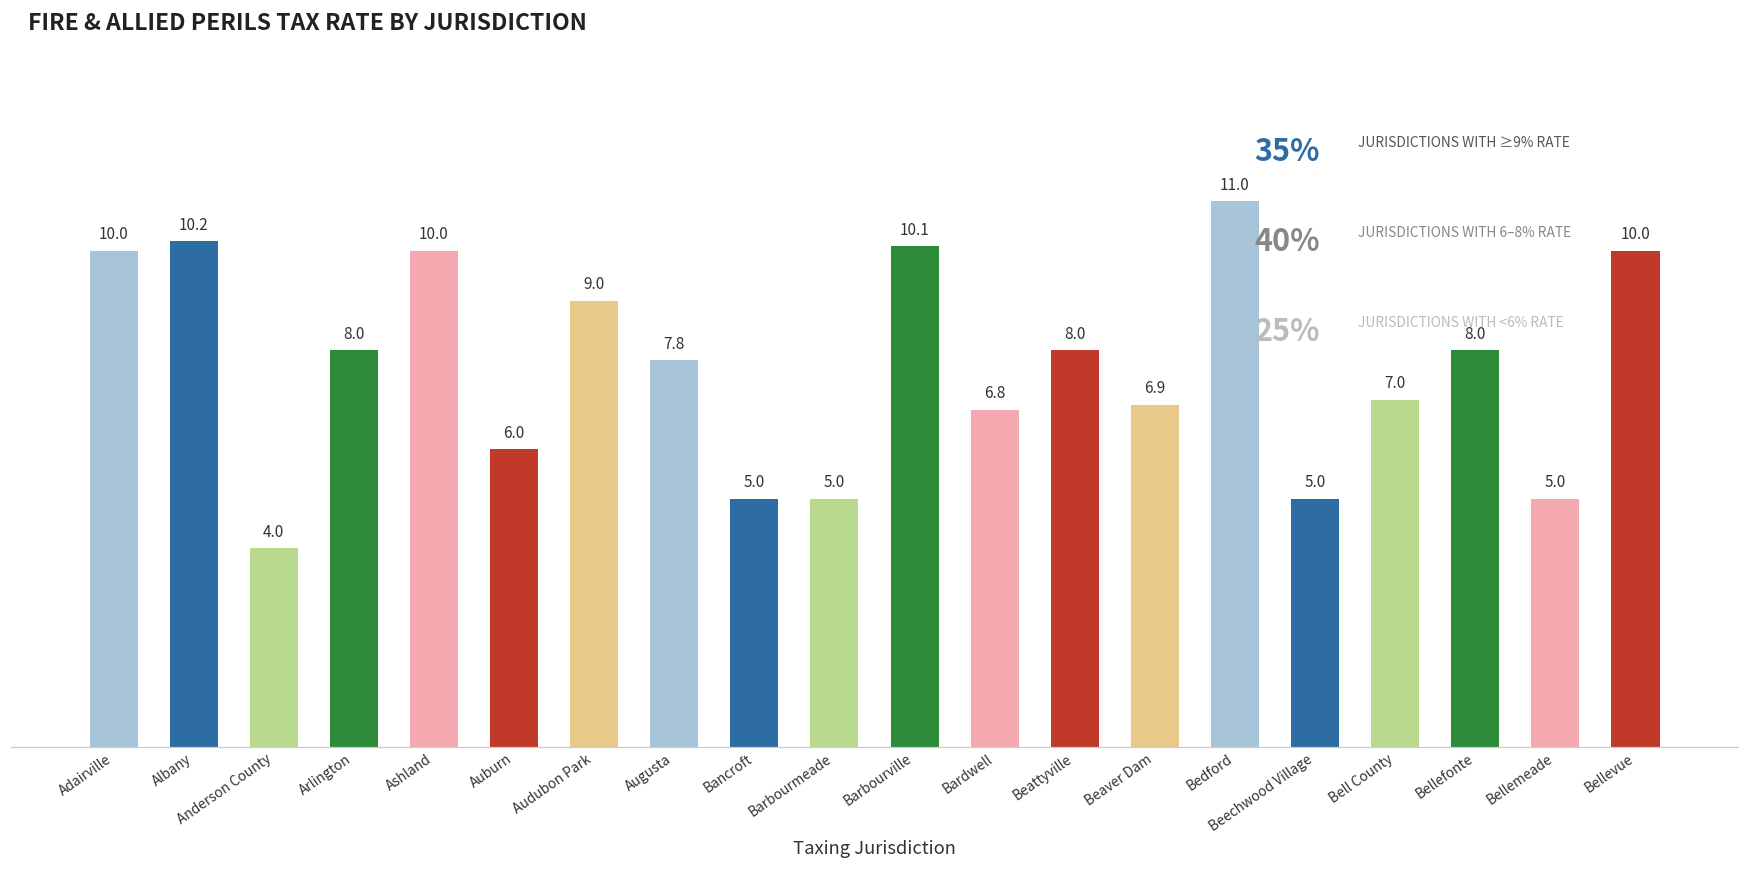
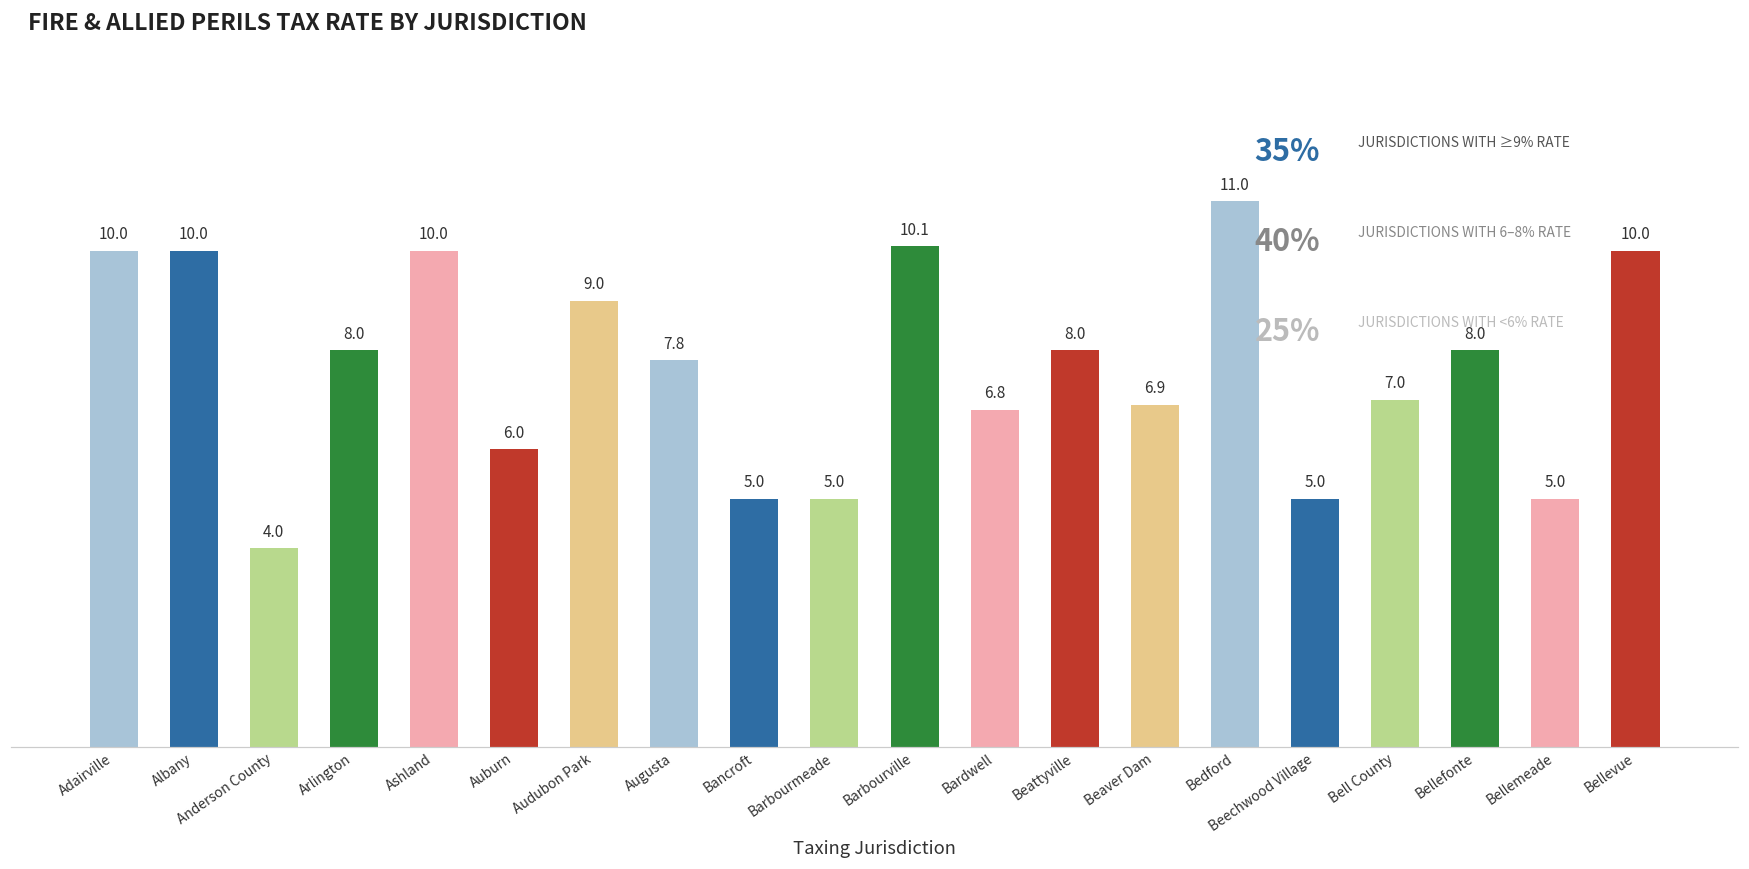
  {
    "Adairville": 10.0,
-   "Albany": 10.2,
+   "Albany": 10.0,
    "Anderson County": 4.0,
    "Arlington": 8.0,
    "Ashland": 10.0,
    "Auburn": 6.0,
    "Audubon Park": 9.0,
    "Augusta": 7.8,
    "Bancroft": 5.0,
    "Barbourmeade": 5.0,
    "Barbourville": 10.1,
    "Bardwell": 6.8,
    "Beattyville": 8.0,
    "Beaver Dam": 6.9,
    "Bedford": 11.0,
    "Beechwood Village": 5.0,
    "Bell County": 7.0,
    "Bellemeade": 5.0,
    "Bellevue": 10.0
  }
